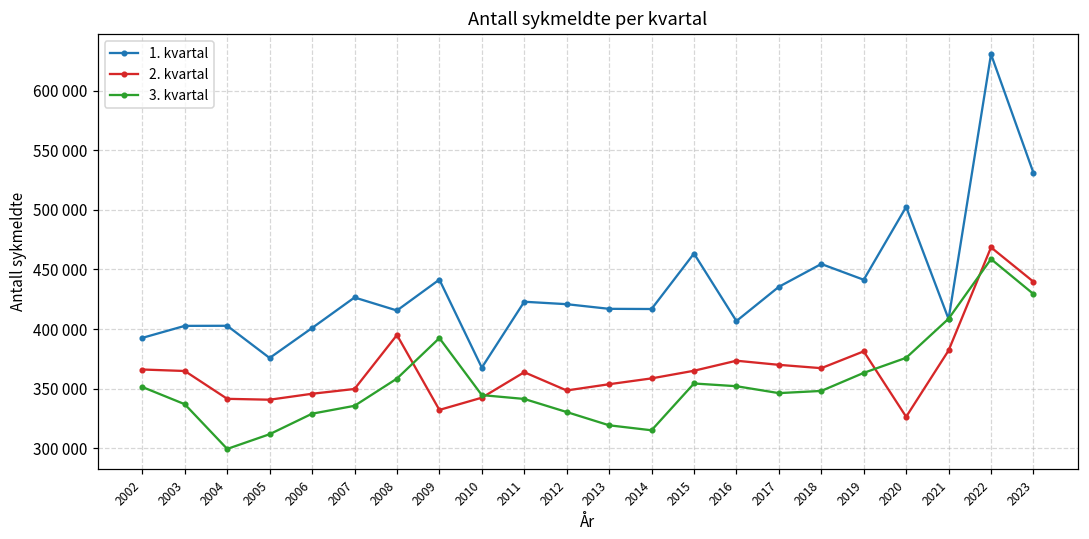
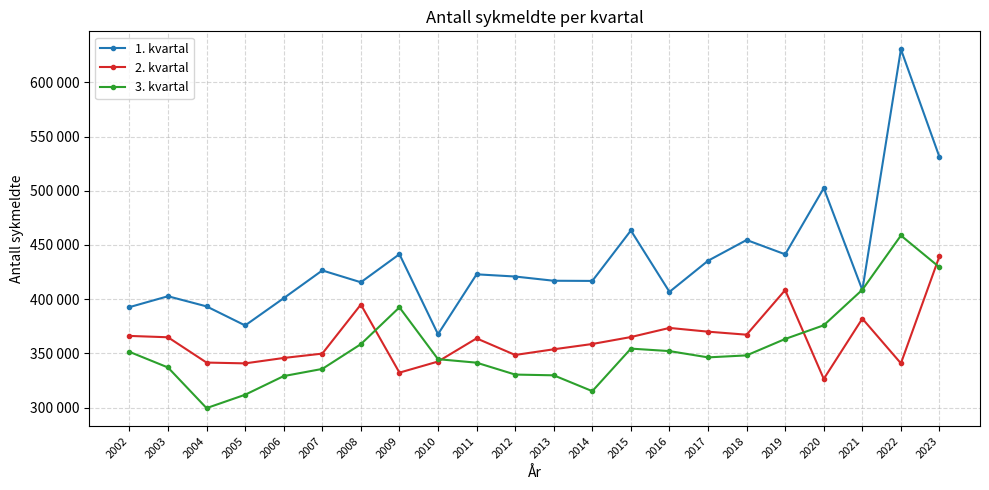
  {
    "1. kvartal": {
      "2002": 393000,
      "2003": 403000,
-     "2004": 403000,
+     "2004": 393000,
      "2005": 376000,
      "2006": 401000,
      "2007": 427000,
      "2008": 416000,
      "2009": 442000,
      "2010": 368000,
      "2011": 423000,
      "2012": 421000,
      "2013": 417000,
      "2014": 417000,
      "2015": 463000,
      "2016": 407000,
      "2017": 435000,
      "2018": 455000,
      "2019": 441000,
      "2020": 502000,
      "2022": 631000,
      "2023": 531000
    },
    "2. kvartal": {
      "2002": 366000,
      "2003": 365000,
      "2004": 341000,
      "2005": 341000,
      "2006": 346000,
      "2007": 350000,
      "2008": 395000,
      "2009": 332000,
      "2011": 364000,
      "2012": 348000,
      "2013": 354000,
      "2014": 359000,
      "2015": 365000,
      "2016": 373000,
      "2017": 370000,
      "2018": 367000,
-     "2019": 381000,
+     "2019": 408000,
      "2020": 326000,
      "2021": 382000,
-     "2022": 469000,
+     "2022": 341000,
      "2023": 440000
    },
    "3. kvartal": {
      "2002": 351000,
      "2003": 337000,
      "2004": 299000,
      "2005": 312000,
      "2006": 329000,
      "2007": 336000,
      "2008": 358000,
      "2009": 392000,
      "2011": 341000,
      "2012": 330000,
-     "2013": 319000,
+     "2013": 330000,
      "2014": 315000,
      "2015": 354000,
      "2016": 352000,
      "2017": 346000,
      "2018": 348000,
      "2019": 363000,
      "2020": 376000,
      "2022": 459000,
      "2023": 429000
    }
  }
